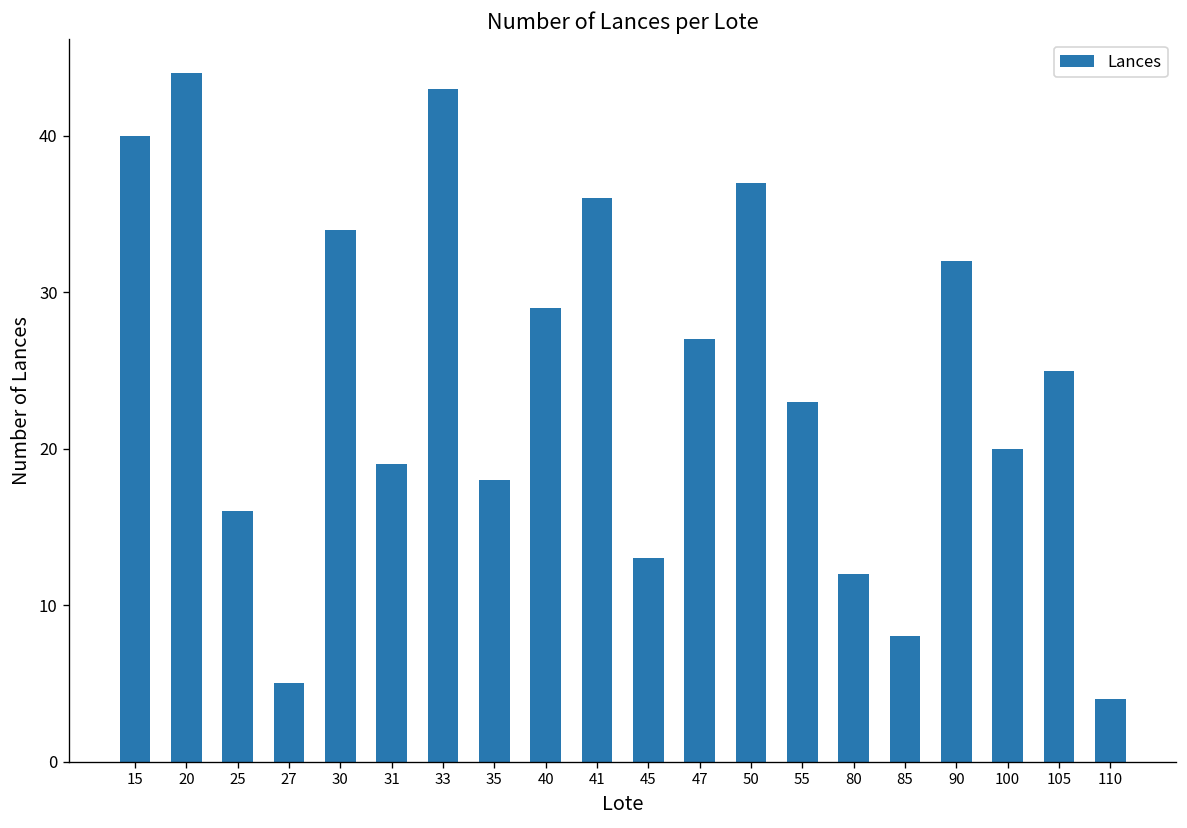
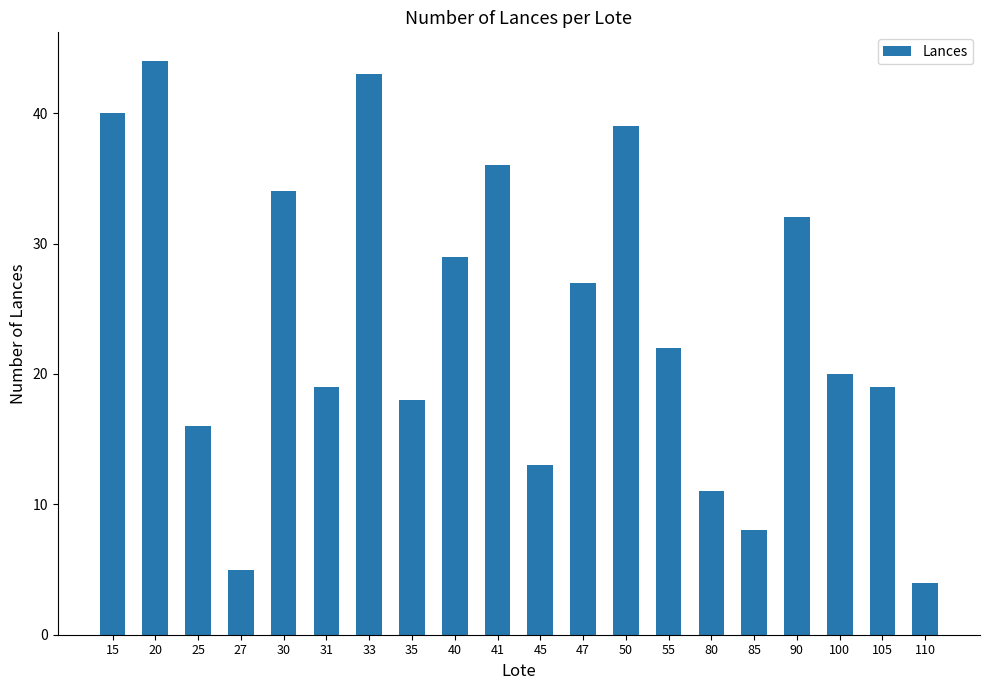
  {
    "15": 40,
    "20": 44,
    "25": 16,
    "27": 5,
    "30": 34,
    "31": 19,
    "33": 43,
    "35": 18,
    "40": 29,
    "41": 36,
    "45": 13,
    "47": 27,
-   "50": 37,
-   "55": 23,
-   "80": 12,
+   "50": 39,
+   "55": 22,
+   "80": 11,
    "85": 8,
    "90": 32,
    "100": 20,
-   "105": 25,
+   "105": 19,
    "110": 4
  }
